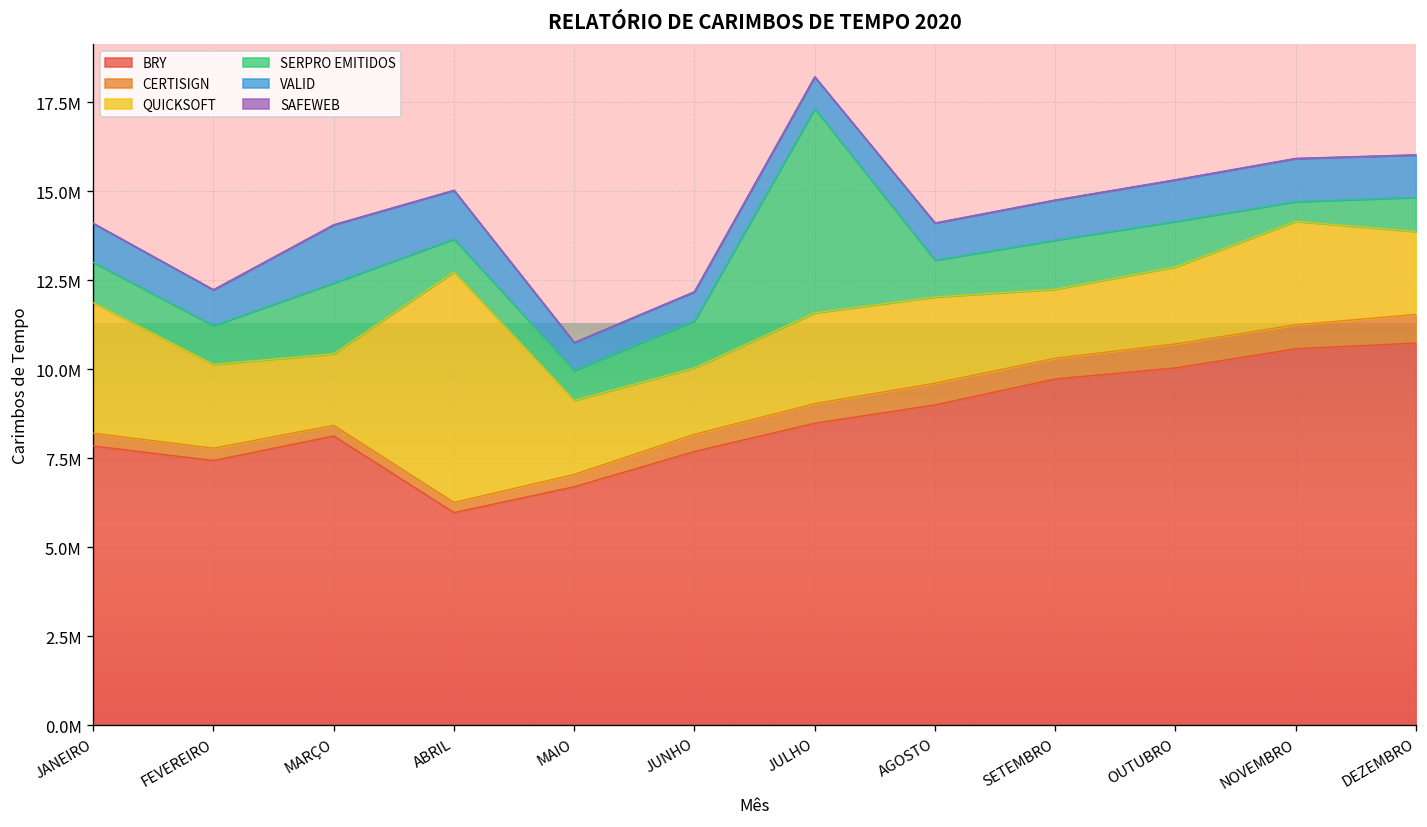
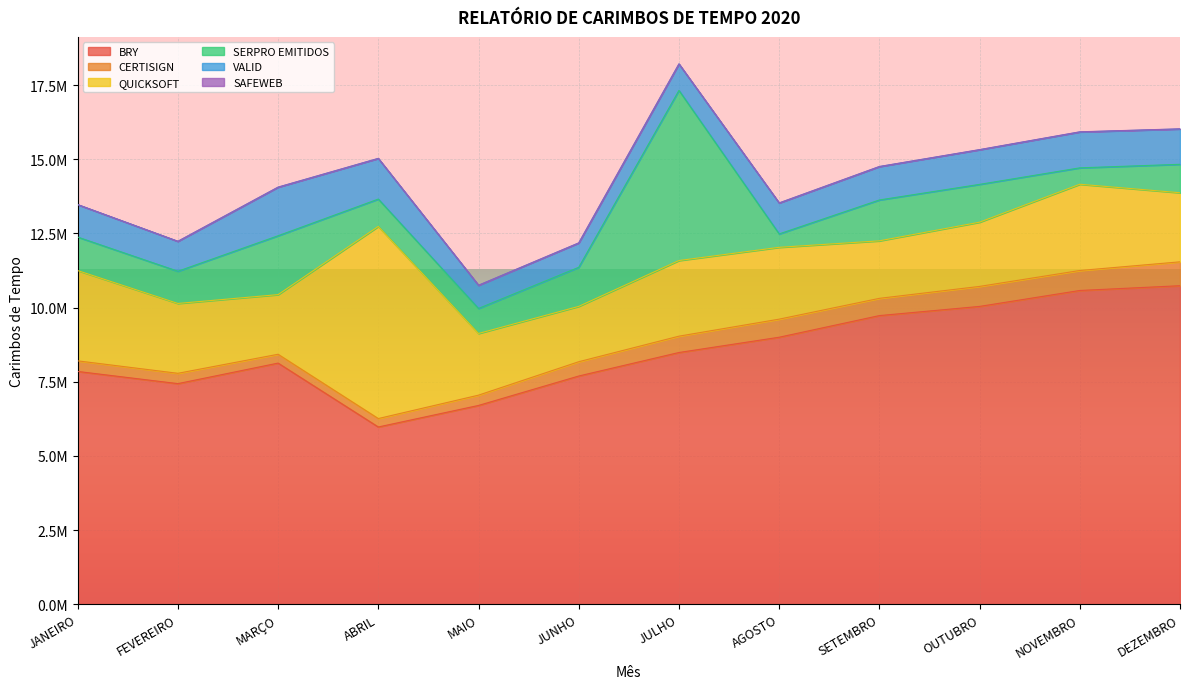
  {
    "QUICKSOFT": {
-     "JANEIRO": 3700000,
+     "JANEIRO": 3000000,
      "FEVEREIRO": 2400000,
      "MARÇO": 2000000,
      "ABRIL": 6500000,
      "MAIO": 2100000,
      "JUNHO": 1900000,
      "JULHO": 2500000,
      "AGOSTO": 2400000,
      "SETEMBRO": 1900000,
      "OUTUBRO": 2200000,
      "NOVEMBRO": 2900000,
      "DEZEMBRO": 2300000
    },
    "SERPRO EMITIDOS": {
      "JANEIRO": 1100000,
      "FEVEREIRO": 1100000,
      "MARÇO": 2000000,
      "ABRIL": 900000,
      "MAIO": 800000,
      "JUNHO": 1300000,
      "JULHO": 5700000,
-     "AGOSTO": 1000000,
+     "AGOSTO": 500000,
      "SETEMBRO": 1400000,
      "OUTUBRO": 1300000,
      "NOVEMBRO": 600000,
      "DEZEMBRO": 1000000
    },
    "SAFEWEB": {
      "JANEIRO": 1100000,
      "FEVEREIRO": 1000000,
      "MARÇO": 1600000,
      "ABRIL": 1400000,
      "MAIO": 800000,
      "JUNHO": 800000,
      "JULHO": 900000,
      "AGOSTO": 1000000,
      "SETEMBRO": 1100000,
      "OUTUBRO": 1200000,
      "NOVEMBRO": 1200000,
      "DEZEMBRO": 1200000
    }
  }
